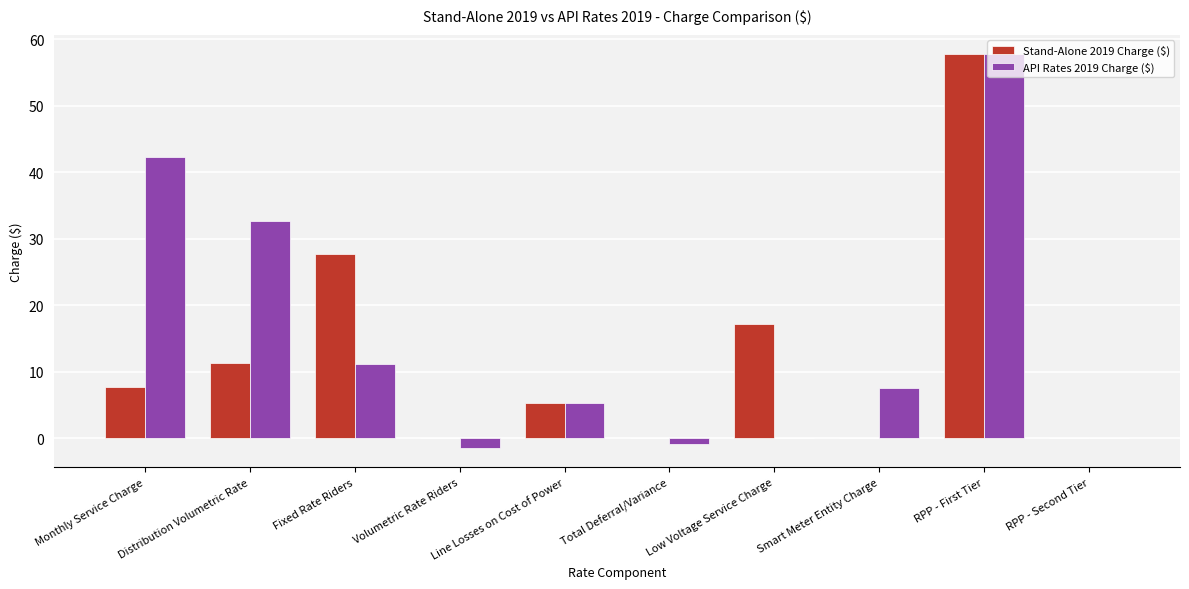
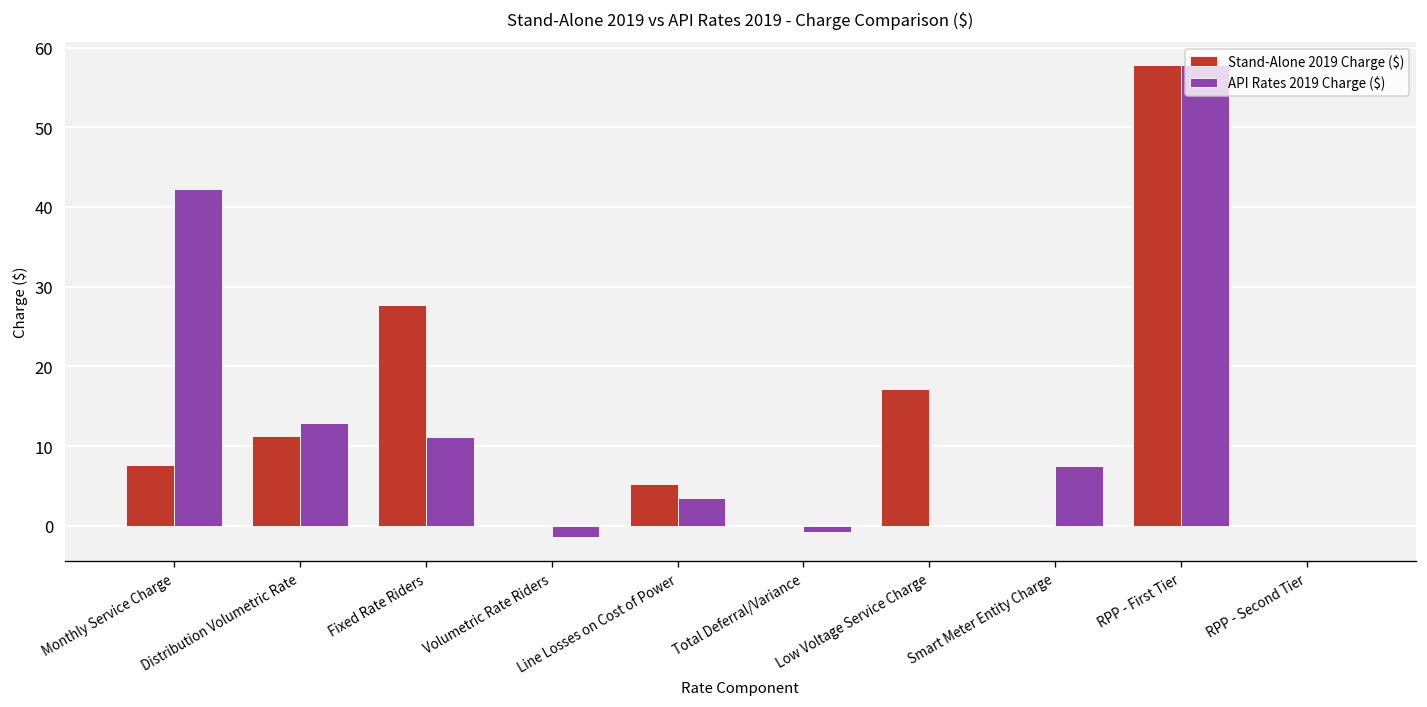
  {
    "Stand-Alone 2019 Charge ($)": {
      "Monthly Service Charge": 8,
      "Distribution Volumetric Rate": 11,
      "Fixed Rate Riders": 28,
      "Volumetric Rate Riders": 0,
      "Line Losses on Cost of Power": 5,
      "Total Deferral/Variance": 0,
      "Low Voltage Service Charge": 17,
      "Smart Meter Entity Charge": 0,
      "RPP - First Tier": 58,
      "RPP - Second Tier": 0
    },
    "API Rates 2019 Charge ($)": {
      "Monthly Service Charge": 42,
-     "Distribution Volumetric Rate": 33,
+     "Distribution Volumetric Rate": 13,
      "Fixed Rate Riders": 11,
      "Volumetric Rate Riders": -1,
-     "Line Losses on Cost of Power": 5,
+     "Line Losses on Cost of Power": 4,
      "Total Deferral/Variance": -1,
      "Low Voltage Service Charge": 0,
      "Smart Meter Entity Charge": 8,
      "RPP - Second Tier": 0
    }
  }
